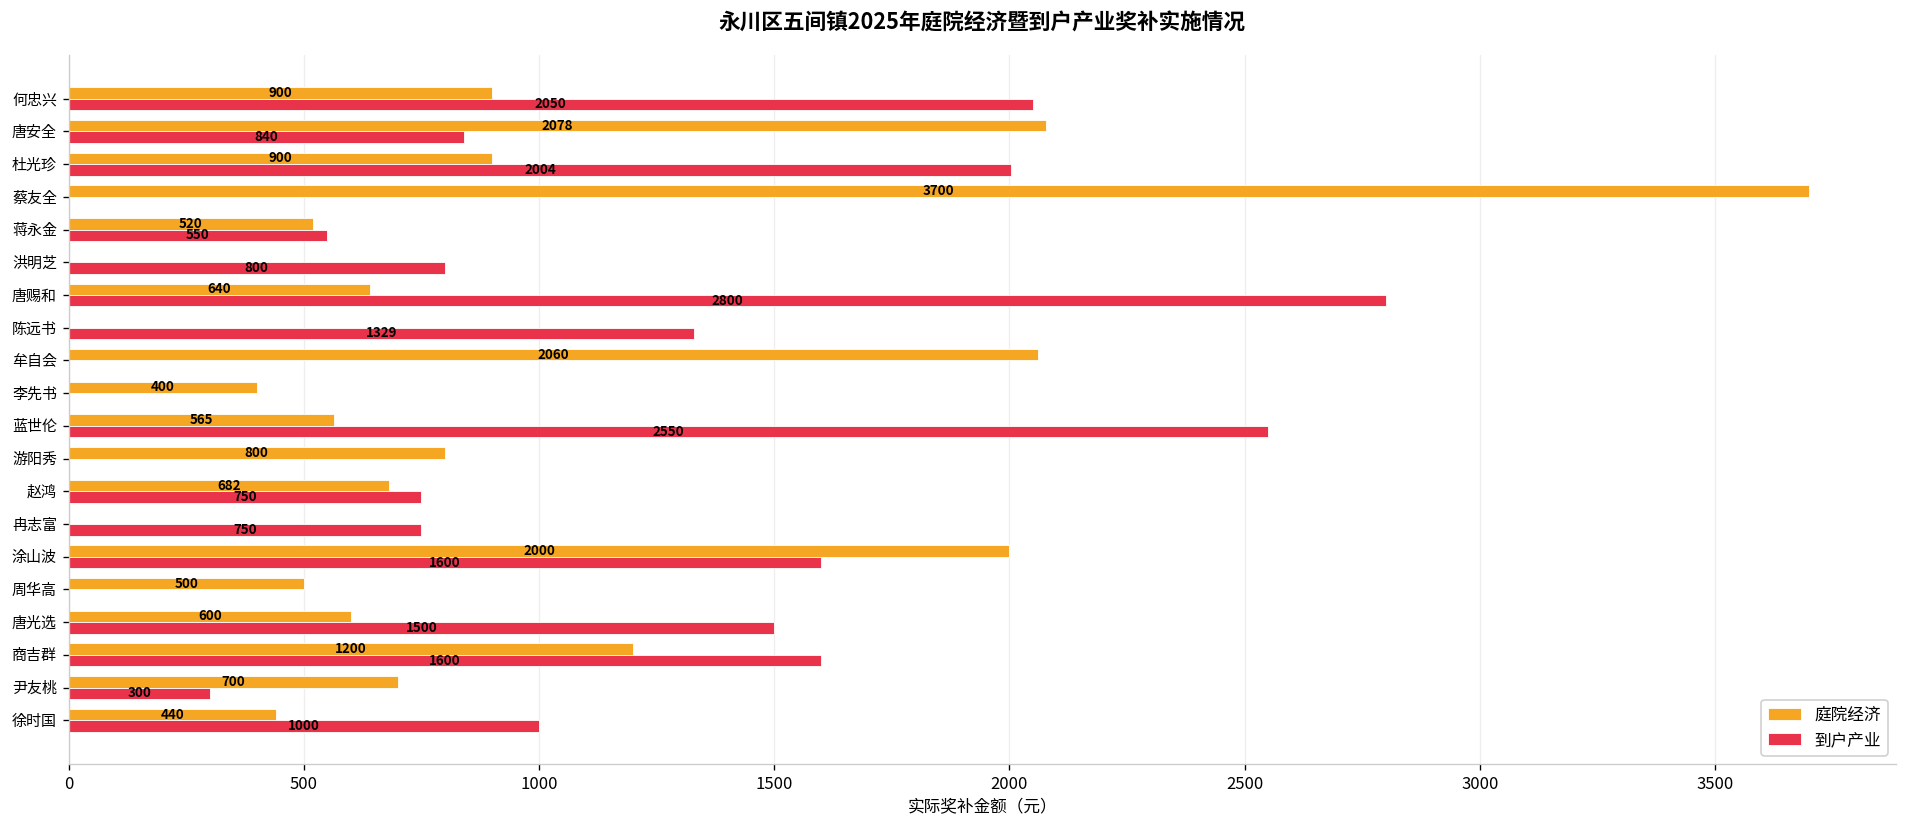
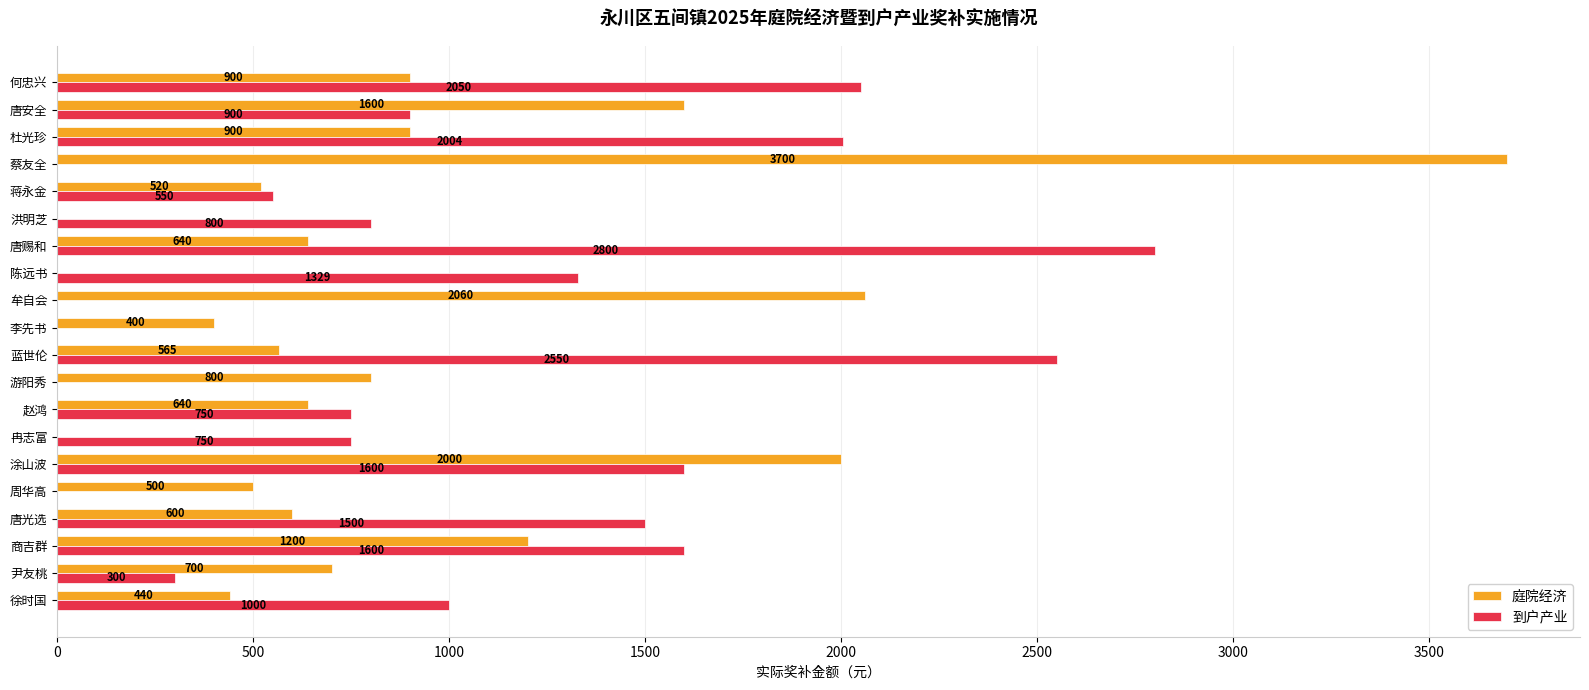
  {
    "庭院经济": {
      "何忠兴": 900,
-     "唐安全": 2078,
+     "唐安全": 1600,
      "杜光珍": 900,
      "蔡友全": 3700,
      "唐赐和": 640,
      "牟自会": 2060,
      "李先书": 400,
      "蓝世伦": 565,
      "游阳秀": 800,
-     "赵鸿": 682,
+     "赵鸿": 640,
      "涂山波": 2000,
      "周华高": 500,
      "唐光选": 600,
      "商吉群": 1200,
      "尹友桃": 700,
      "徐时国": 440
    },
    "到户产业": {
      "何忠兴": 2050,
-     "唐安全": 840,
+     "唐安全": 900,
      "杜光珍": 2004,
      "洪明芝": 800,
      "唐赐和": 2800,
      "陈远书": 1329,
      "蓝世伦": 2550,
      "赵鸿": 750,
      "冉志富": 750,
      "涂山波": 1600,
      "唐光选": 1500,
      "商吉群": 1600,
      "尹友桃": 300,
      "徐时国": 1000
    }
  }
